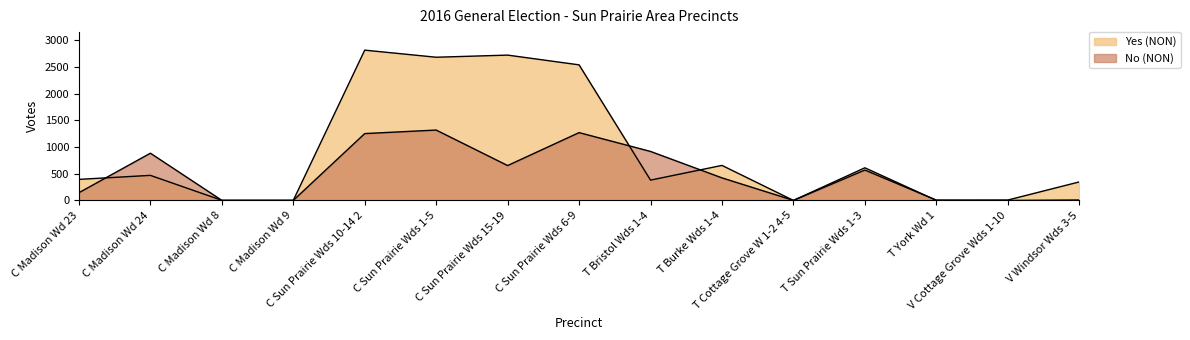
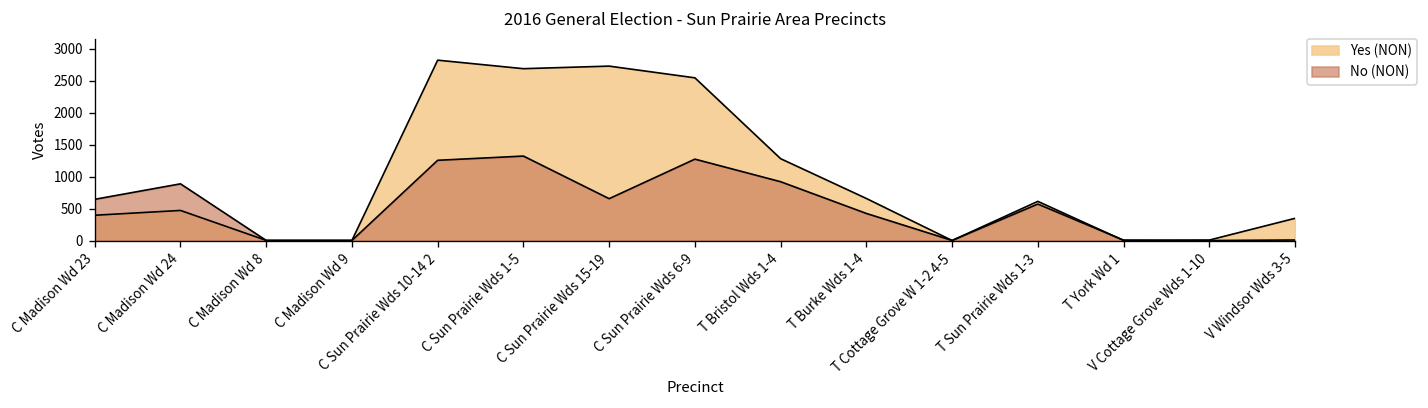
  {
    "Yes (NON)": {
      "C Madison Wd 23": 400,
      "C Madison Wd 24": 500,
      "C Sun Prairie Wds 10-14 2": 2800,
      "C Sun Prairie Wds 1-5": 2700,
      "C Sun Prairie Wds 15-19": 2700,
      "C Sun Prairie Wds 6-9": 2500,
-     "T Bristol Wds 1-4": 400,
+     "T Bristol Wds 1-4": 1300,
      "T Burke Wds 1-4": 700,
      "V Windsor Wds 3-5": 300
    },
    "No (NON)": {
-     "C Madison Wd 23": 100,
+     "C Madison Wd 23": 600,
      "C Madison Wd 24": 900,
      "C Sun Prairie Wds 10-14 2": 1300,
      "C Sun Prairie Wds 1-5": 1300,
      "C Sun Prairie Wds 15-19": 700,
      "C Sun Prairie Wds 6-9": 1300,
      "T Bristol Wds 1-4": 900,
      "T Burke Wds 1-4": 400,
      "V Windsor Wds 3-5": 0
    }
  }
